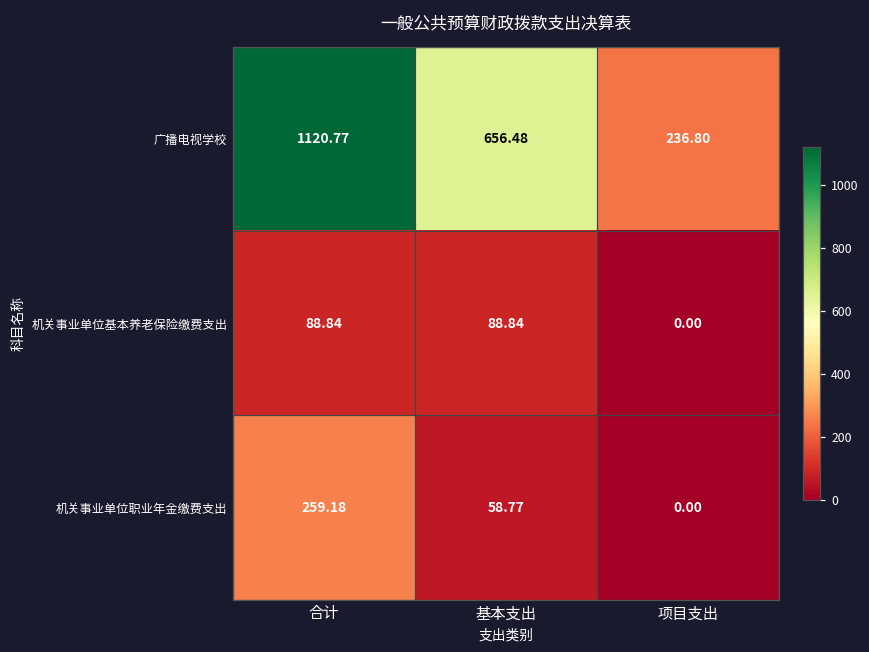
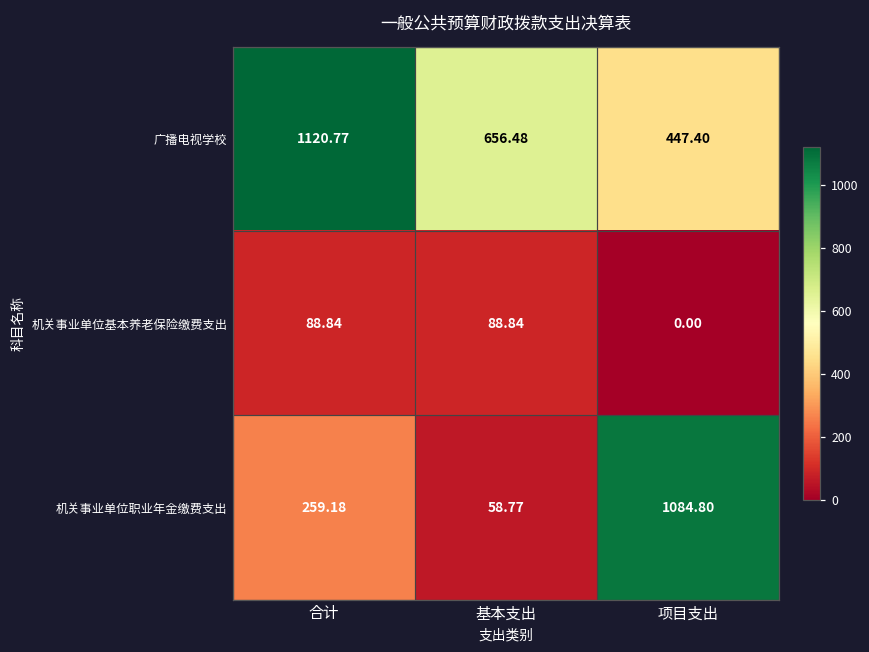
  {
    "广播电视学校": {
      "合计": 1120.77,
      "基本支出": 656.48,
-     "项目支出": 236.80
+     "项目支出": 447.40
    },
    "机关事业单位基本养老保险缴费支出": {
      "合计": 88.84,
      "基本支出": 88.84,
      "项目支出": 0.00
    },
    "机关事业单位职业年金缴费支出": {
      "合计": 259.18,
      "基本支出": 58.77,
-     "项目支出": 0.00
+     "项目支出": 1084.80
    }
  }
